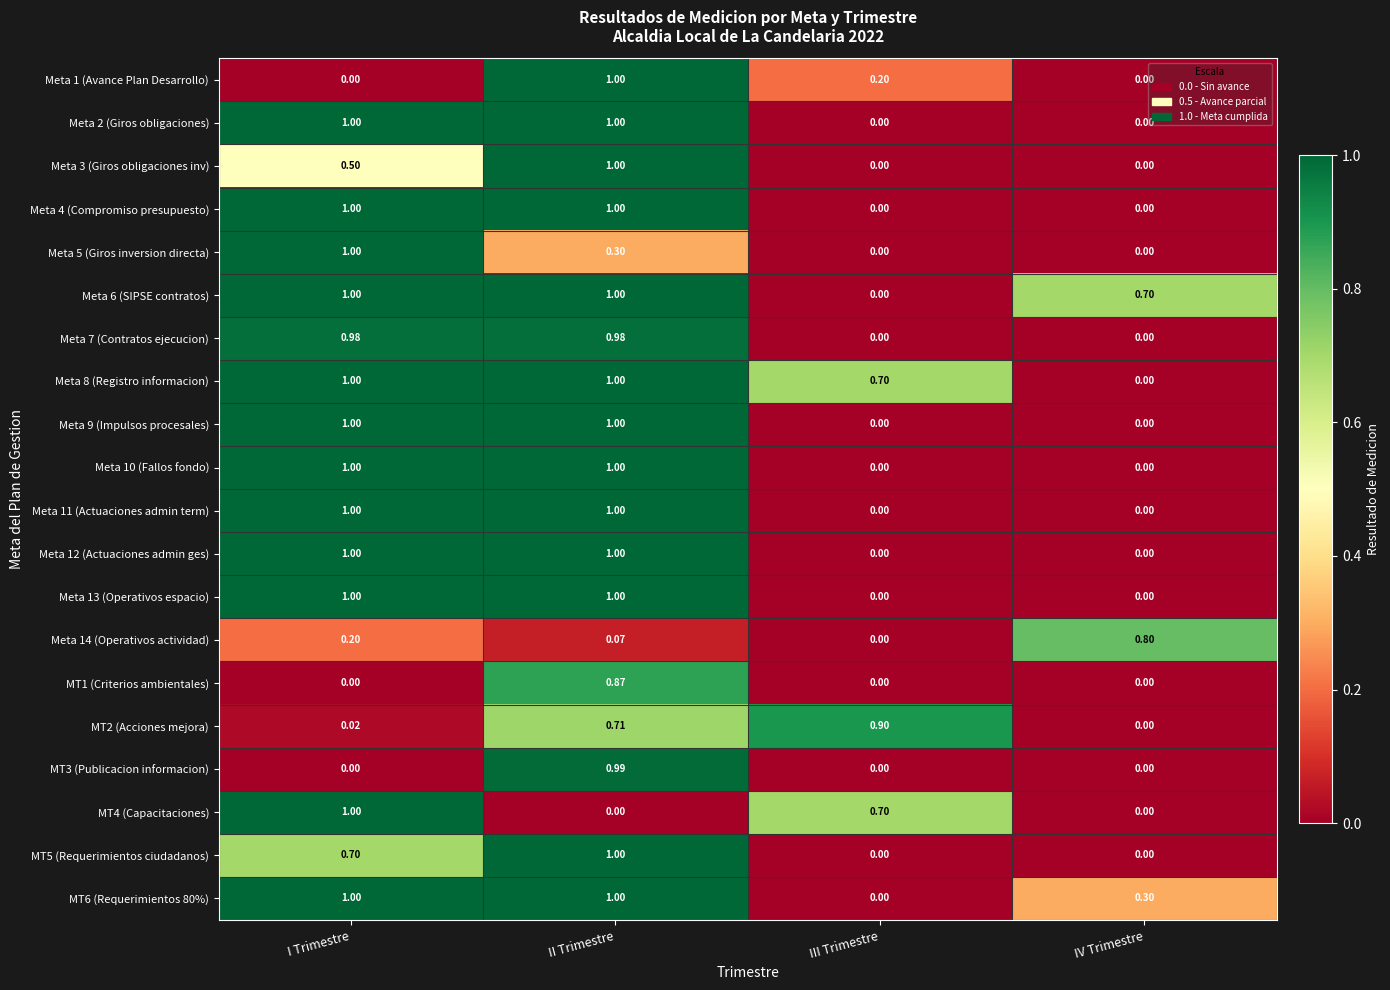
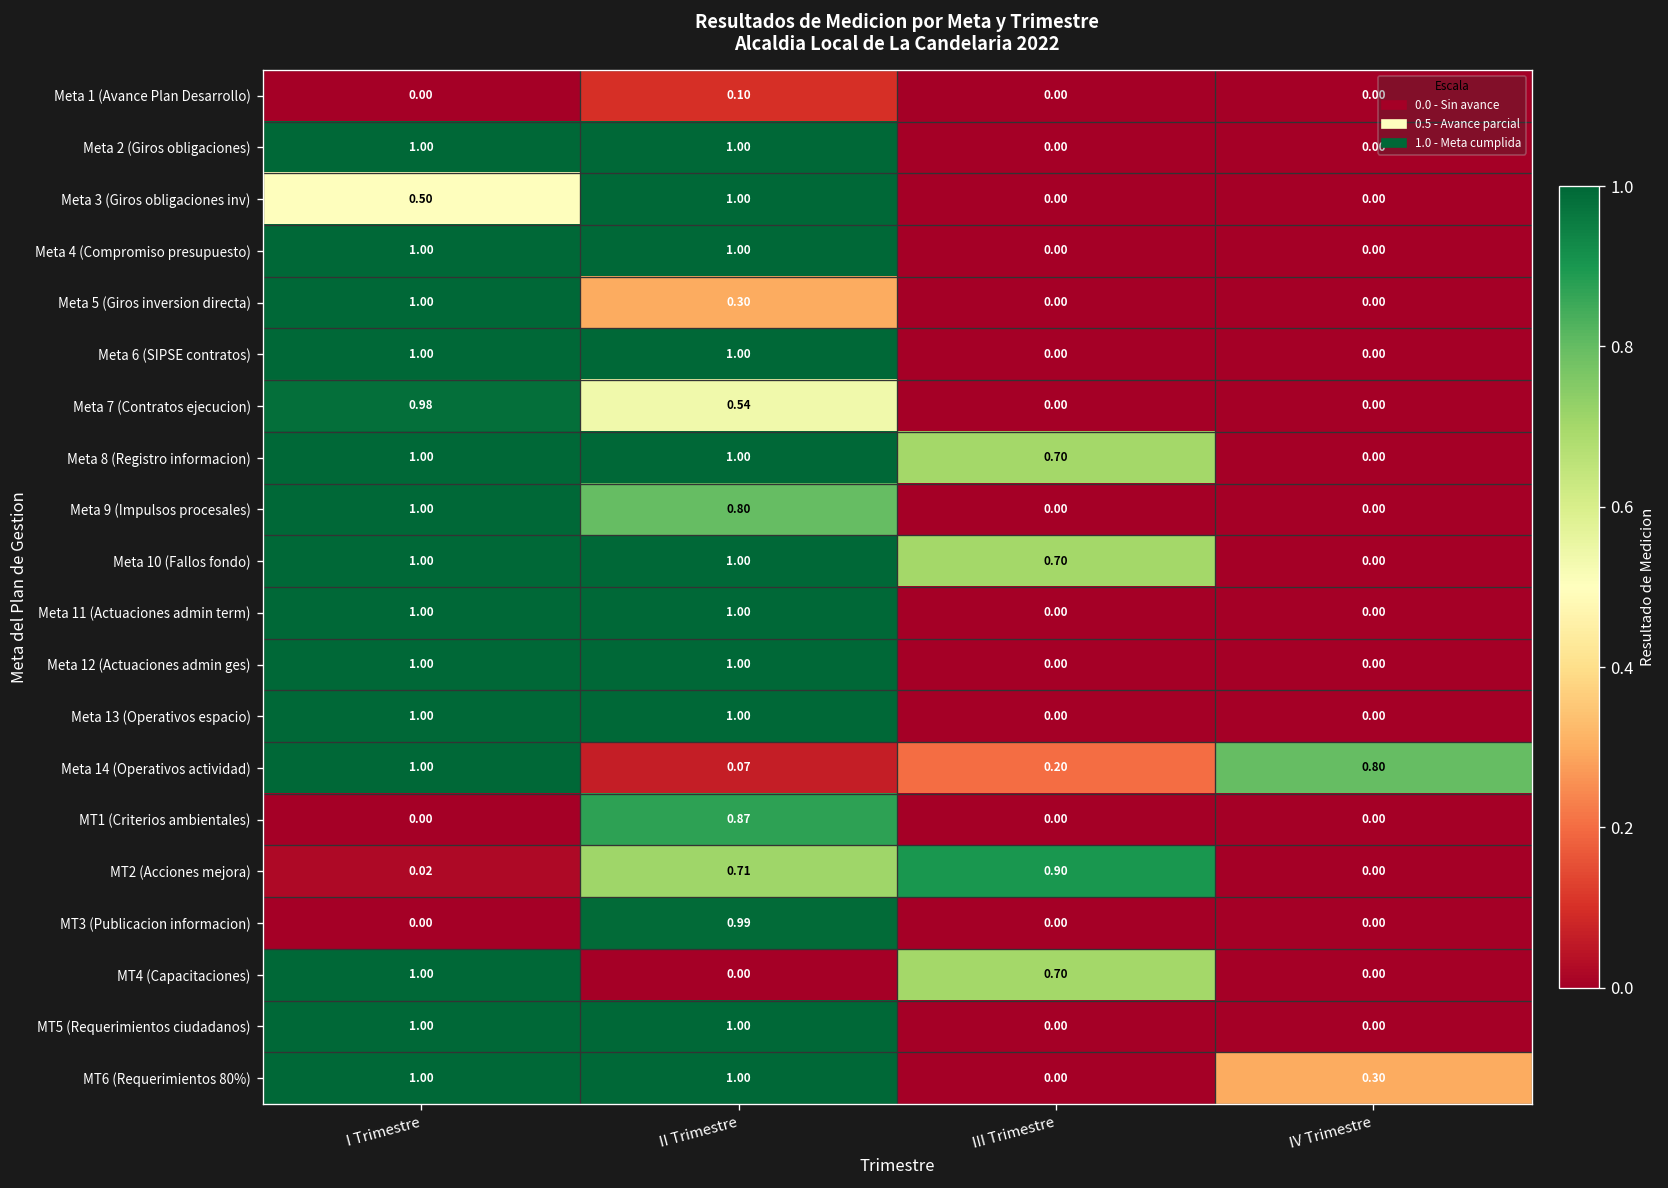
  {
    "Meta 1 (Avance Plan Desarrollo)": {
      "I Trimestre": 0.00,
-     "II Trimestre": 1.00,
-     "III Trimestre": 0.20
+     "II Trimestre": 0.10,
+     "III Trimestre": 0.00
    },
    "Meta 2 (Giros obligaciones)": {
      "I Trimestre": 1.00,
      "II Trimestre": 1.00,
      "III Trimestre": 0.00
    },
    "Meta 3 (Giros obligaciones inv)": {
      "I Trimestre": 0.50,
      "II Trimestre": 1.00,
      "III Trimestre": 0.00,
      "IV Trimestre": 0.00
    },
    "Meta 4 (Compromiso presupuesto)": {
      "I Trimestre": 1.00,
      "II Trimestre": 1.00,
      "III Trimestre": 0.00,
      "IV Trimestre": 0.00
    },
    "Meta 5 (Giros inversion directa)": {
      "I Trimestre": 1.00,
      "II Trimestre": 0.30,
      "III Trimestre": 0.00,
      "IV Trimestre": 0.00
    },
    "Meta 6 (SIPSE contratos)": {
      "I Trimestre": 1.00,
      "II Trimestre": 1.00,
      "III Trimestre": 0.00,
-     "IV Trimestre": 0.70
+     "IV Trimestre": 0.00
    },
    "Meta 7 (Contratos ejecucion)": {
      "I Trimestre": 0.98,
-     "II Trimestre": 0.98,
+     "II Trimestre": 0.54,
      "III Trimestre": 0.00,
      "IV Trimestre": 0.00
    },
    "Meta 8 (Registro informacion)": {
      "I Trimestre": 1.00,
      "II Trimestre": 1.00,
      "III Trimestre": 0.70,
      "IV Trimestre": 0.00
    },
    "Meta 9 (Impulsos procesales)": {
      "I Trimestre": 1.00,
-     "II Trimestre": 1.00,
+     "II Trimestre": 0.80,
      "III Trimestre": 0.00,
      "IV Trimestre": 0.00
    },
    "Meta 10 (Fallos fondo)": {
      "I Trimestre": 1.00,
      "II Trimestre": 1.00,
-     "III Trimestre": 0.00,
+     "III Trimestre": 0.70,
      "IV Trimestre": 0.00
    },
    "Meta 11 (Actuaciones admin term)": {
      "I Trimestre": 1.00,
      "II Trimestre": 1.00,
      "III Trimestre": 0.00,
      "IV Trimestre": 0.00
    },
    "Meta 12 (Actuaciones admin ges)": {
      "I Trimestre": 1.00,
      "II Trimestre": 1.00,
      "III Trimestre": 0.00,
      "IV Trimestre": 0.00
    },
    "Meta 13 (Operativos espacio)": {
      "I Trimestre": 1.00,
      "II Trimestre": 1.00,
      "III Trimestre": 0.00,
      "IV Trimestre": 0.00
    },
    "Meta 14 (Operativos actividad)": {
-     "I Trimestre": 0.20,
+     "I Trimestre": 1.00,
      "II Trimestre": 0.07,
-     "III Trimestre": 0.00,
+     "III Trimestre": 0.20,
      "IV Trimestre": 0.80
    },
    "MT1 (Criterios ambientales)": {
      "I Trimestre": 0.00,
      "II Trimestre": 0.87,
      "III Trimestre": 0.00,
      "IV Trimestre": 0.00
    },
    "MT2 (Acciones mejora)": {
      "I Trimestre": 0.02,
      "II Trimestre": 0.71,
      "III Trimestre": 0.90,
      "IV Trimestre": 0.00
    },
    "MT3 (Publicacion informacion)": {
      "I Trimestre": 0.00,
      "II Trimestre": 0.99,
      "III Trimestre": 0.00,
      "IV Trimestre": 0.00
    },
    "MT4 (Capacitaciones)": {
      "I Trimestre": 1.00,
      "II Trimestre": 0.00,
      "III Trimestre": 0.70,
      "IV Trimestre": 0.00
    },
    "MT5 (Requerimientos ciudadanos)": {
-     "I Trimestre": 0.70,
+     "I Trimestre": 1.00,
      "II Trimestre": 1.00,
      "III Trimestre": 0.00,
      "IV Trimestre": 0.00
    },
    "MT6 (Requerimientos 80%)": {
      "I Trimestre": 1.00,
      "II Trimestre": 1.00,
      "III Trimestre": 0.00,
      "IV Trimestre": 0.30
    }
  }
